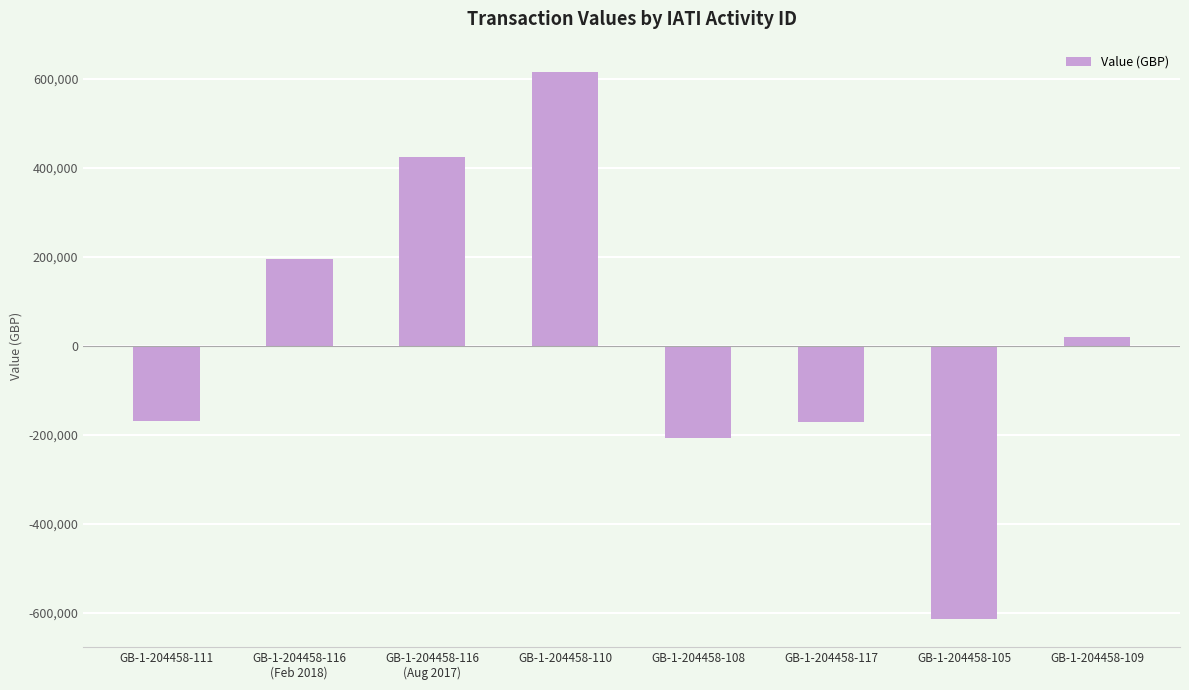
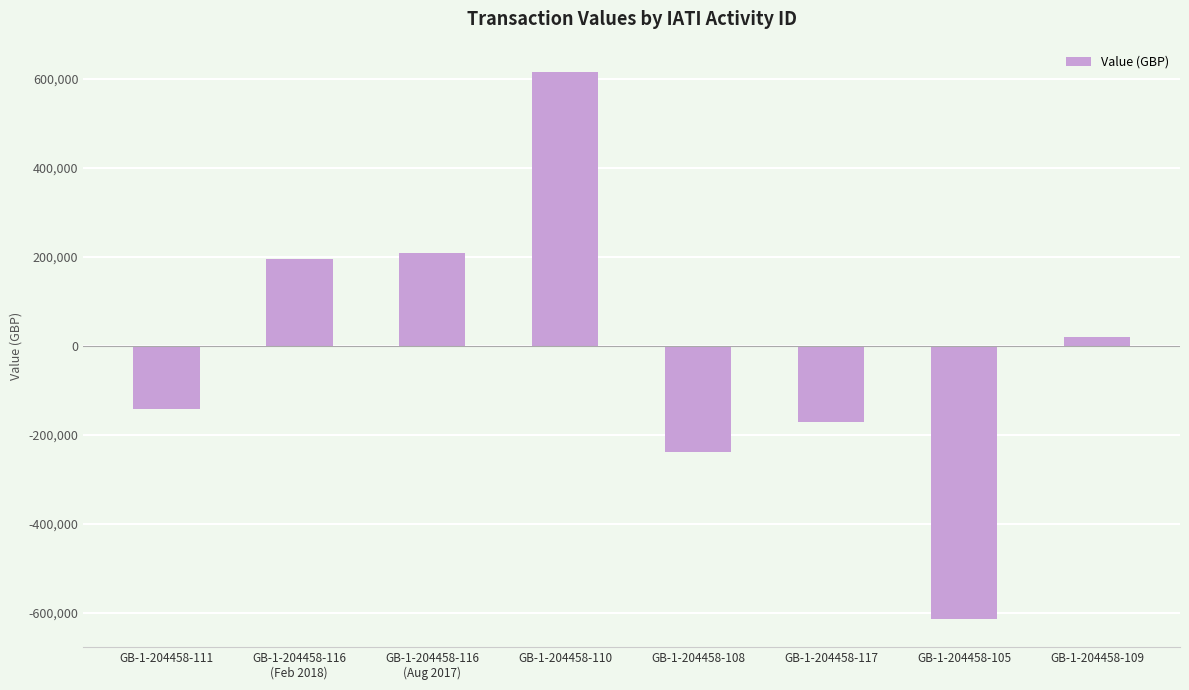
  {
-   "GB-1-204458-111": "-170,000",
+   "GB-1-204458-111": "-140,000",
    "GB-1-204458-116 (Feb 2018)": "200,000",
-   "GB-1-204458-116 (Aug 2017)": "420,000",
+   "GB-1-204458-116 (Aug 2017)": "210,000",
    "GB-1-204458-110": "620,000",
-   "GB-1-204458-108": "-210,000",
+   "GB-1-204458-108": "-240,000",
    "GB-1-204458-117": "-170,000",
    "GB-1-204458-105": "-620,000",
    "GB-1-204458-109": "20,000"
  }
